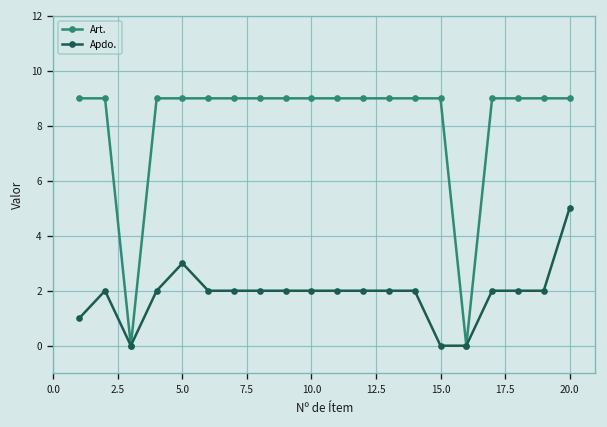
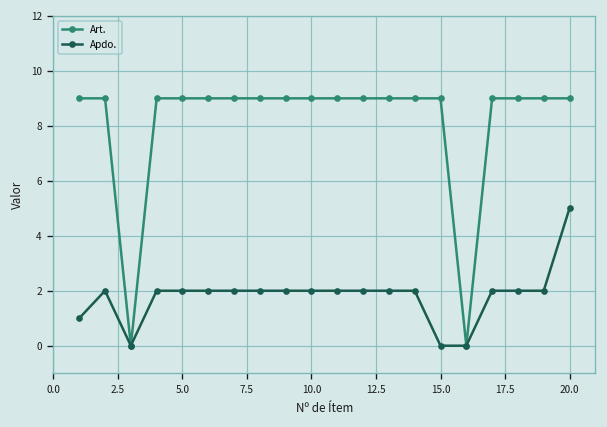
  {
    "Art.": {
      "5.0": 9,
      "10.0": 9,
      "15.0": 9,
      "20.0": 9
    },
    "Apdo.": {
-     "5.0": 3,
+     "5.0": 2,
      "10.0": 2,
      "15.0": 0,
      "20.0": 5
    }
  }
